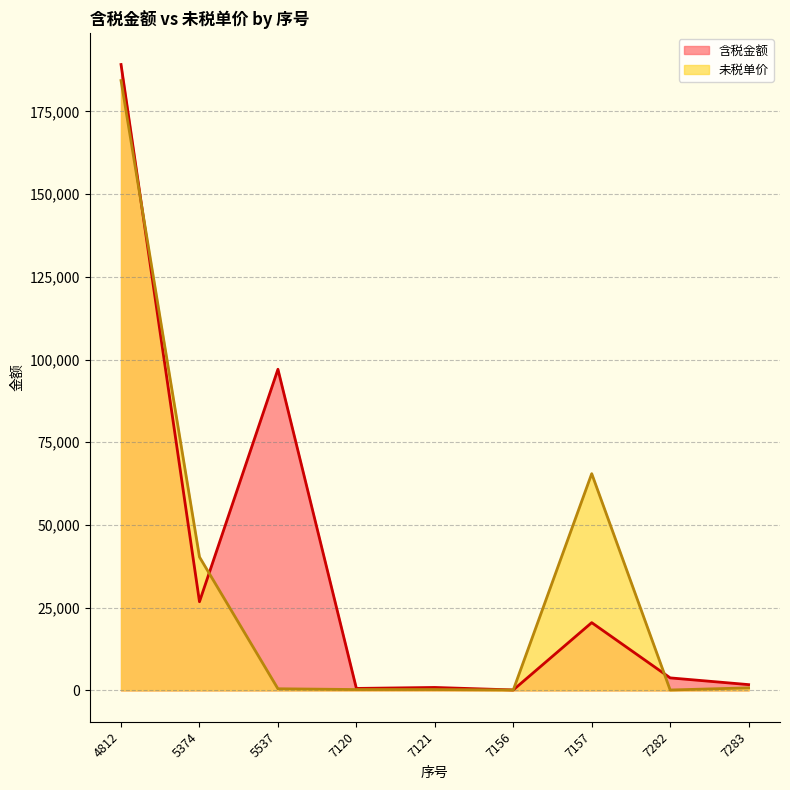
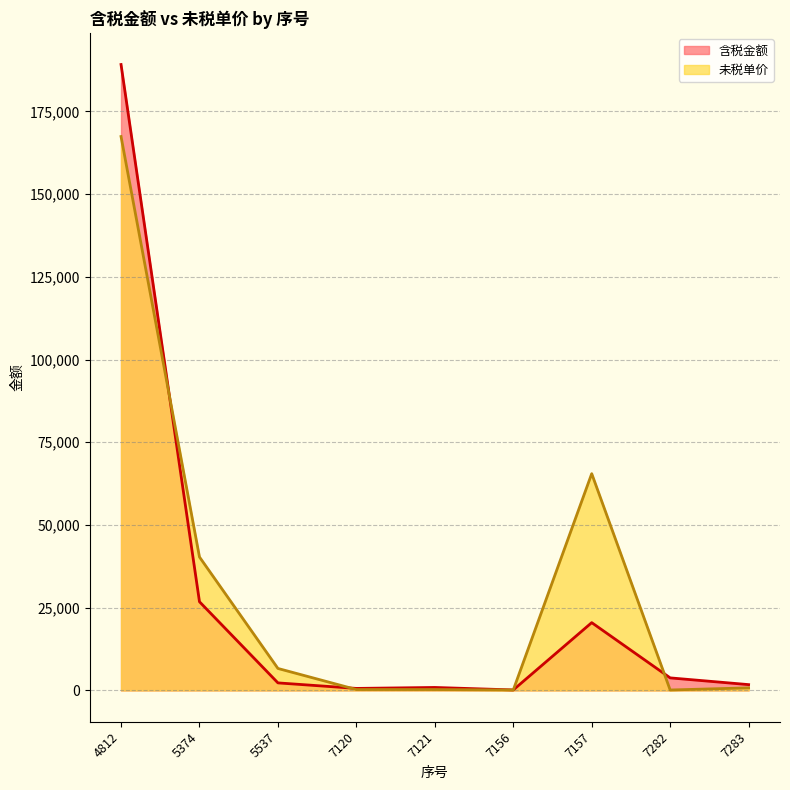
  {
    "含税金额": {
      "4812": "189,000",
      "5374": "27,000",
-     "5537": "97,000",
+     "5537": "2,000",
      "7157": "20,000",
      "7282": "4,000",
      "7283": "2,000"
    },
    "未税单价": {
-     "4812": "184,000",
+     "4812": "167,000",
      "5374": "40,000",
-     "5537": "1,000",
+     "5537": "7,000",
      "7157": "66,000",
      "7282": "0",
      "7283": "1,000"
    }
  }
